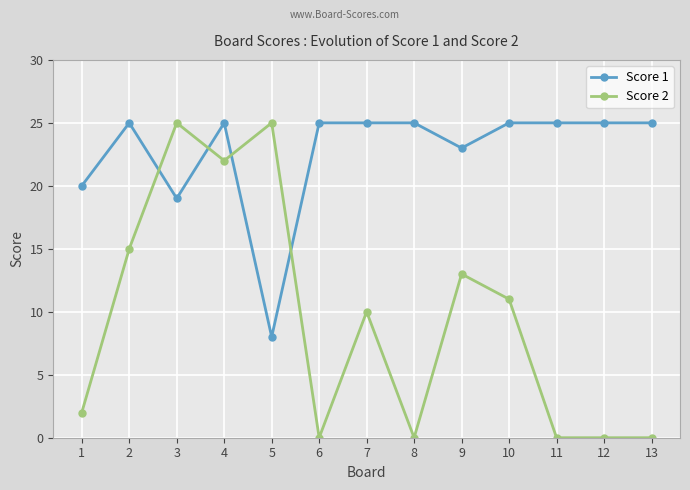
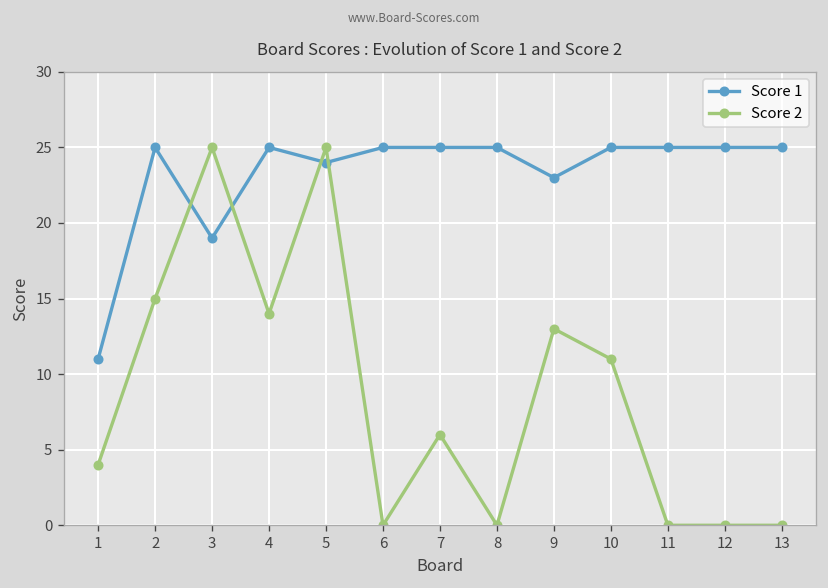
  {
    "Score 1": {
-     "1": 20,
+     "1": 11,
      "2": 25,
      "3": 19,
      "4": 25,
-     "5": 8,
+     "5": 24,
      "6": 25,
      "7": 25,
      "8": 25,
      "9": 23,
      "10": 25,
      "11": 25,
      "12": 25,
      "13": 25
    },
    "Score 2": {
-     "1": 2,
+     "1": 4,
      "2": 15,
      "3": 25,
-     "4": 22,
+     "4": 14,
      "5": 25,
      "6": 0,
-     "7": 10,
+     "7": 6,
      "8": 0,
      "9": 13,
      "10": 11,
      "11": 0,
      "12": 0,
      "13": 0
    }
  }
